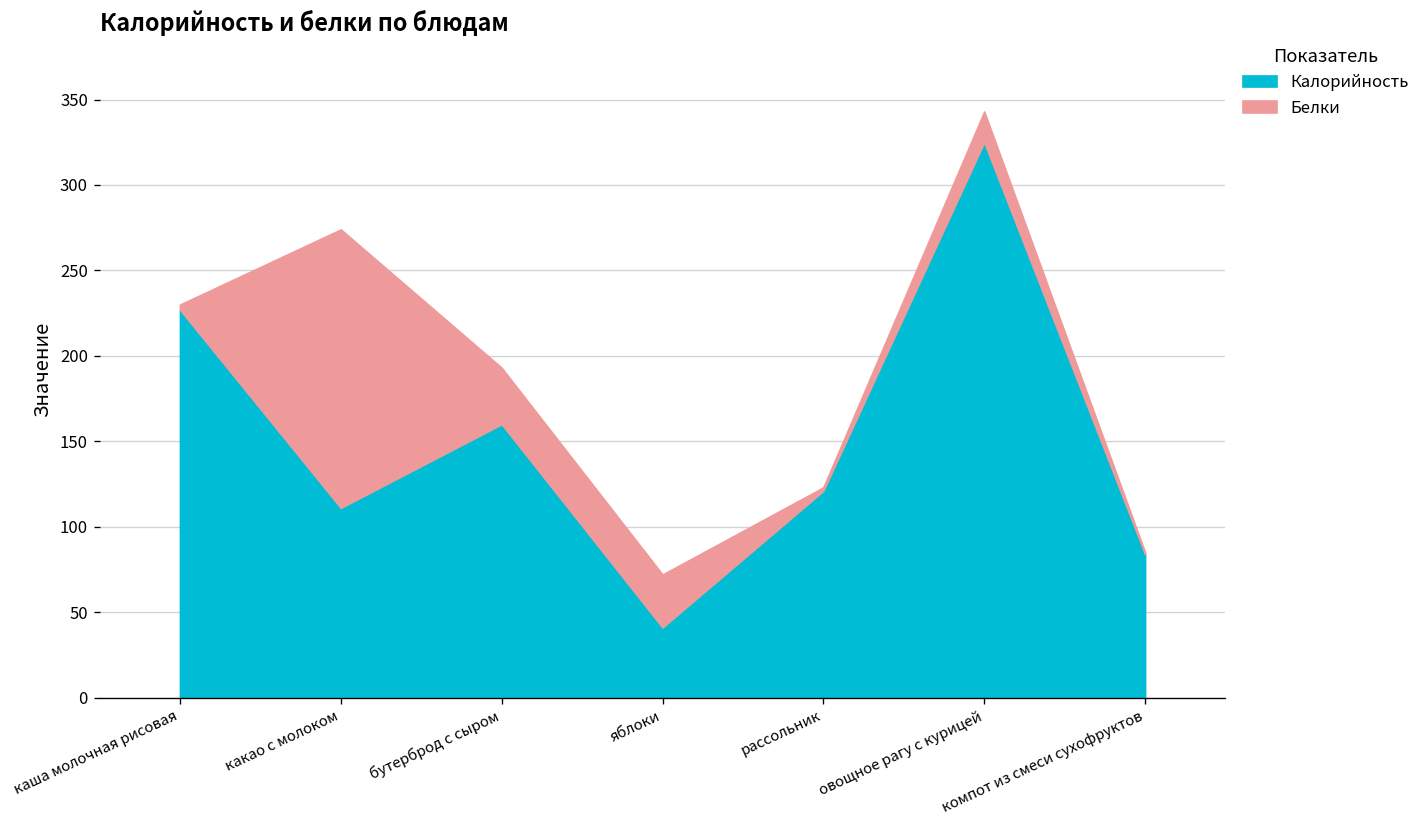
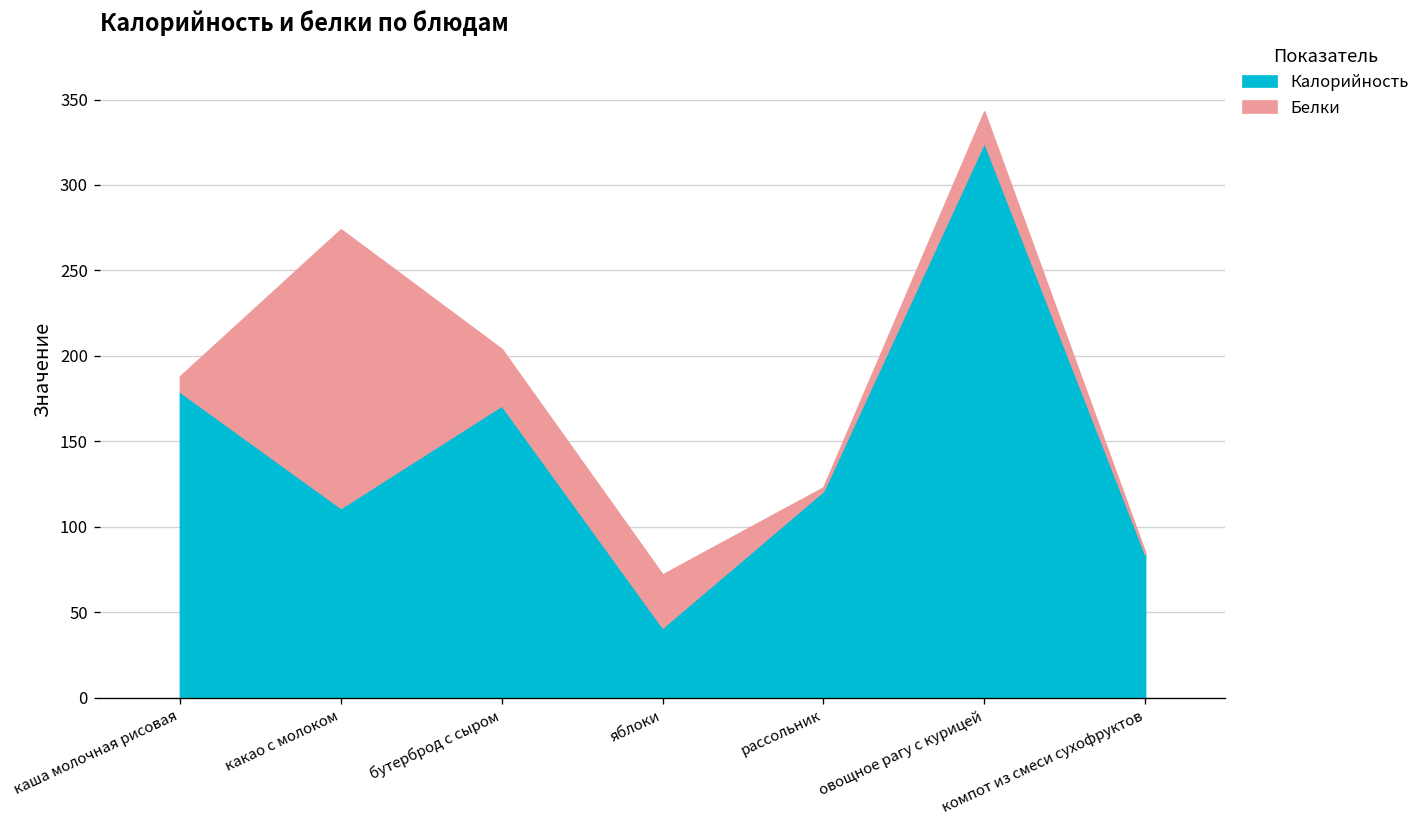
  {
    "Калорийность": {
-     "каша молочная рисовая": 227,
-     "бутерброд с сыром": 160
+     "каша молочная рисовая": 179,
+     "бутерброд с сыром": 171
    },
    "Белки": {
-     "каша молочная рисовая": 3,
+     "каша молочная рисовая": 9,
      "какао с молоком": 163,
      "бутерброд с сыром": 33,
      "яблоки": 31,
      "рассольник": 2,
      "овощное рагу с курицей": 18
    }
  }
